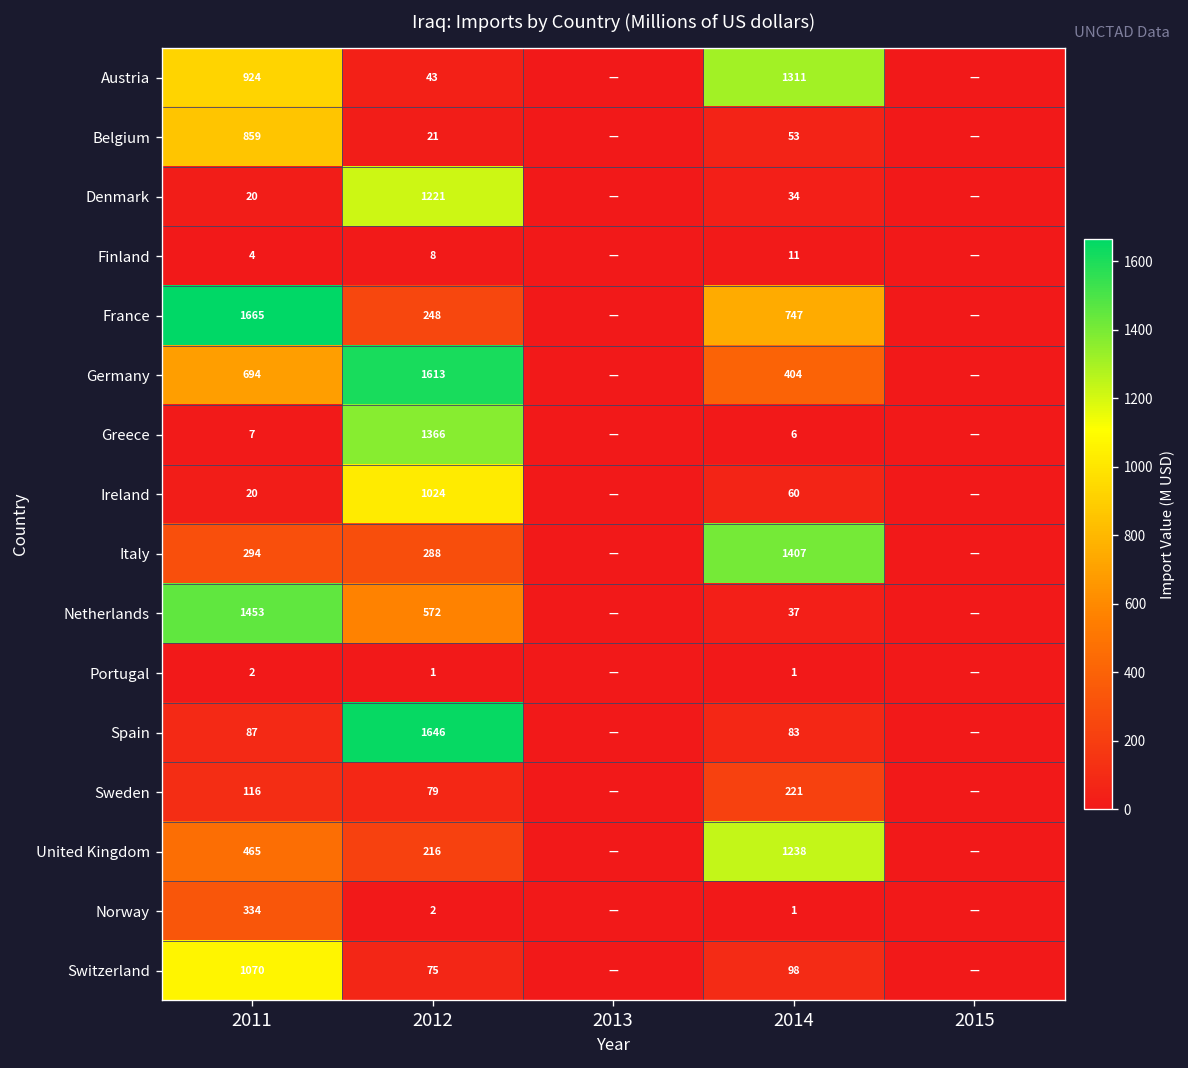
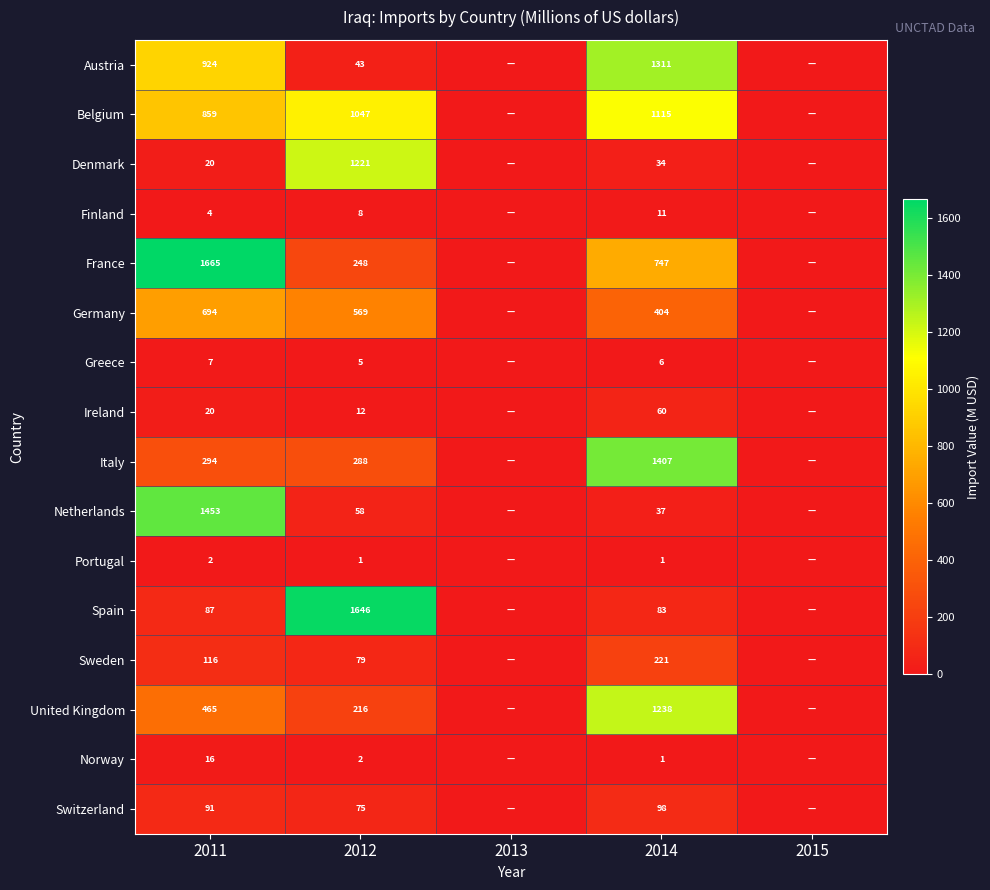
  {
    "Austria": {
      "2011": 924,
      "2012": 43,
      "2014": 1311
    },
    "Belgium": {
      "2011": 859,
-     "2012": 21,
-     "2014": 53
+     "2012": 1047,
+     "2014": 1115
    },
    "Denmark": {
      "2011": 20,
      "2012": 1221,
      "2014": 34
    },
    "Finland": {
      "2011": 4,
      "2012": 8,
      "2014": 11
    },
    "France": {
      "2011": 1665,
      "2012": 248,
      "2014": 747
    },
    "Germany": {
      "2011": 694,
-     "2012": 1613,
+     "2012": 569,
      "2014": 404
    },
    "Greece": {
      "2011": 7,
-     "2012": 1366,
+     "2012": 5,
      "2014": 6
    },
    "Ireland": {
      "2011": 20,
-     "2012": 1024,
+     "2012": 12,
      "2014": 60
    },
    "Italy": {
      "2011": 294,
      "2012": 288,
      "2014": 1407
    },
    "Netherlands": {
      "2011": 1453,
-     "2012": 572,
+     "2012": 58,
      "2014": 37
    },
    "Portugal": {
      "2011": 2,
      "2012": 1,
      "2014": 1
    },
    "Spain": {
      "2011": 87,
      "2012": 1646,
      "2014": 83
    },
    "Sweden": {
      "2011": 116,
      "2012": 79,
      "2014": 221
    },
    "United Kingdom": {
      "2011": 465,
      "2012": 216,
      "2014": 1238
    },
    "Norway": {
-     "2011": 334,
+     "2011": 16,
      "2012": 2,
      "2014": 1
    },
    "Switzerland": {
-     "2011": 1070,
+     "2011": 91,
      "2012": 75,
      "2014": 98
    }
  }
